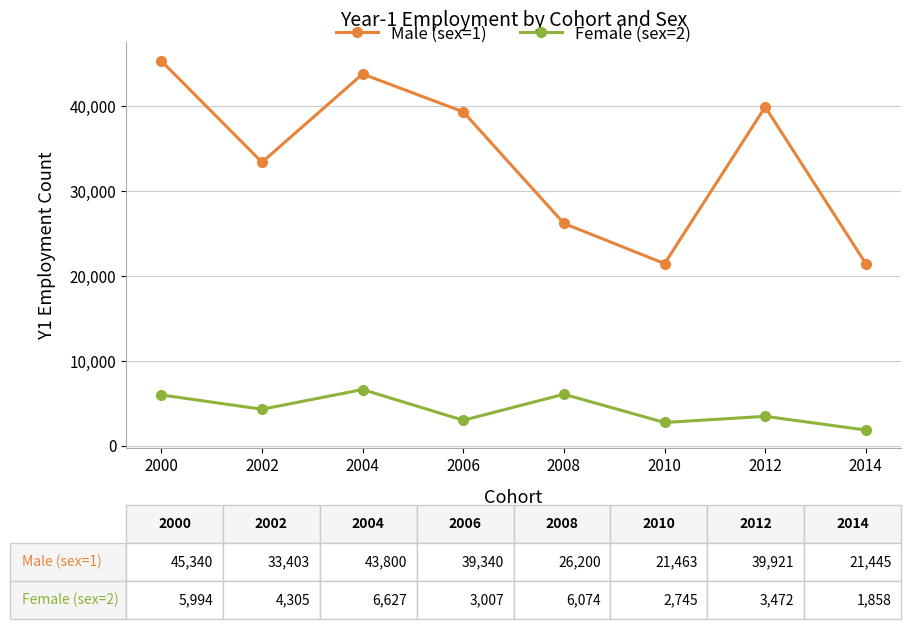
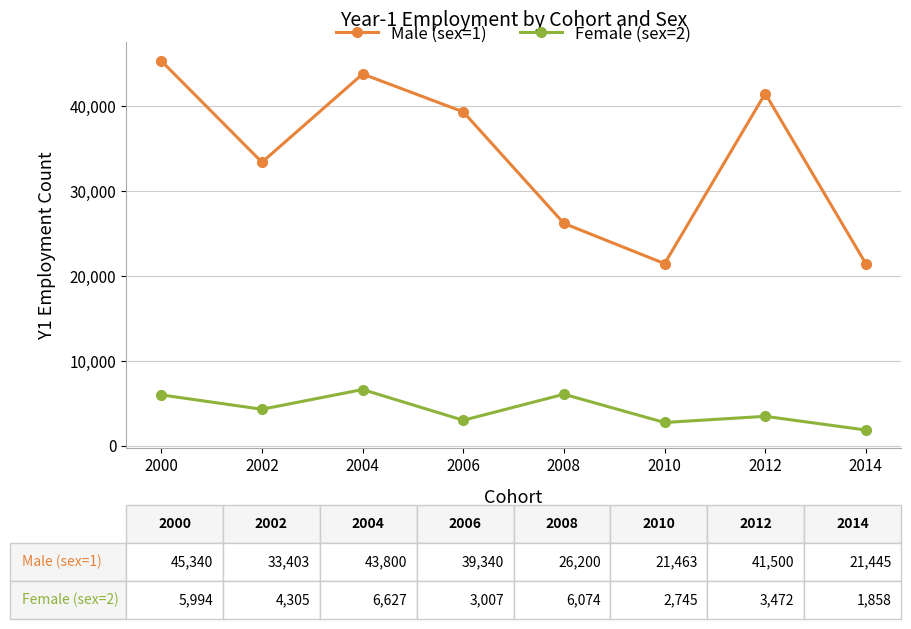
  {
    "Male (sex=1)": {
-     "2012": "39,921"
+     "2012": "41,500"
    },
    "Female (sex=2)": {
      "2000": "6,000",
      "2002": "4,000",
      "2004": "7,000",
      "2006": "3,000",
      "2008": "6,000",
      "2010": "3,000",
      "2012": "3,000",
      "2014": "2,000"
    }
  }
